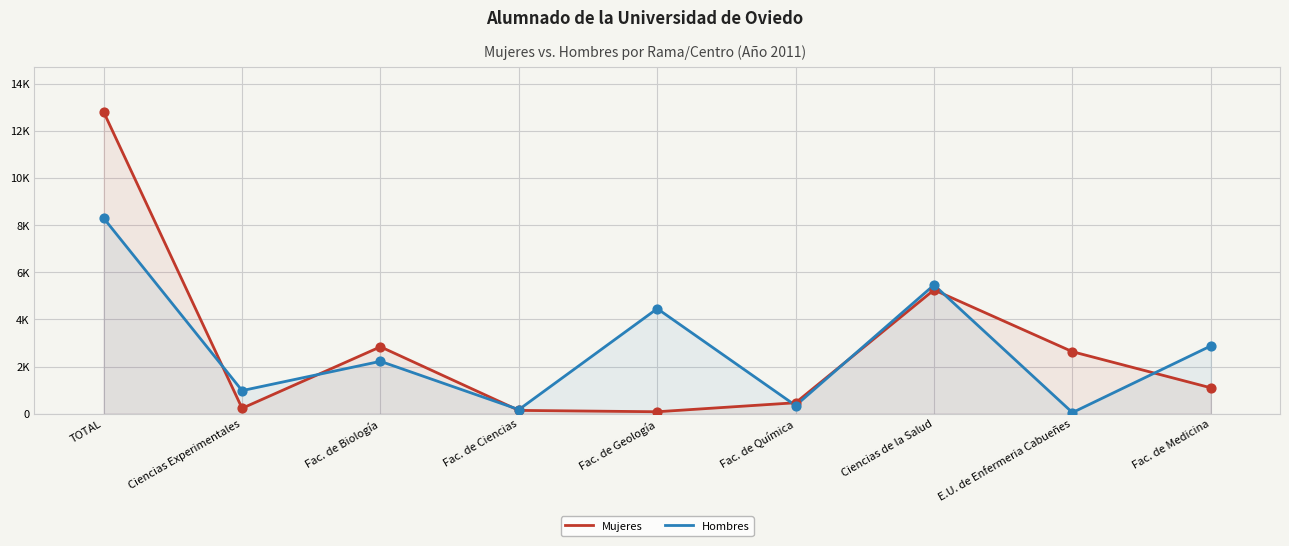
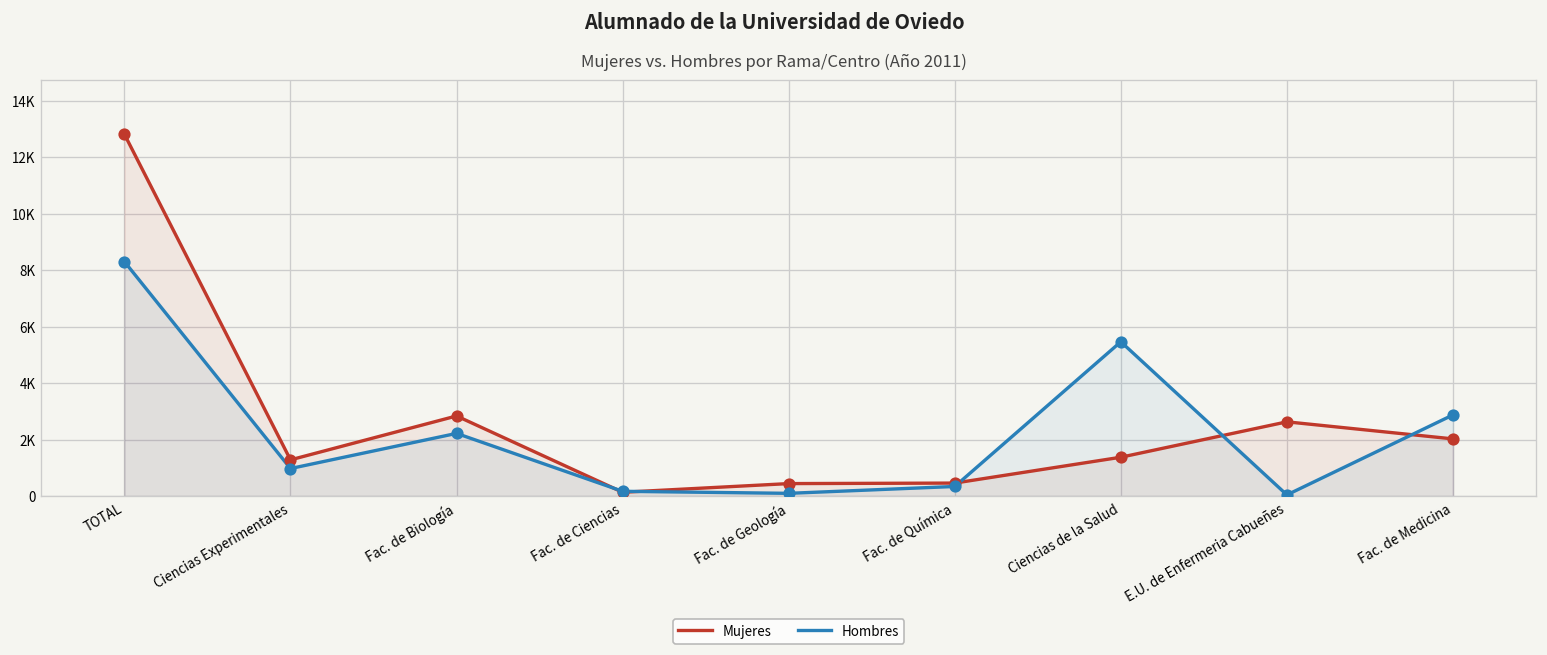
  {
    "Mujeres": {
      "TOTAL": 12800,
-     "Ciencias Experimentales": 200,
+     "Ciencias Experimentales": 1300,
      "Fac. de Biología": 2800,
-     "Fac. de Geología": 100,
+     "Fac. de Geología": 400,
      "Fac. de Química": 500,
-     "Ciencias de la Salud": 5300,
+     "Ciencias de la Salud": 1400,
      "E.U. de Enfermeria Cabueñes": 2600,
-     "Fac. de Medicina": 1100
+     "Fac. de Medicina": 2000
    },
    "Hombres": {
      "TOTAL": 8300,
      "Ciencias Experimentales": 1000,
      "Fac. de Biología": 2200,
-     "Fac. de Geología": 4500,
+     "Fac. de Geología": 100,
      "Fac. de Química": 300,
      "Ciencias de la Salud": 5500,
      "E.U. de Enfermeria Cabueñes": 0,
      "Fac. de Medicina": 2900
    }
  }
